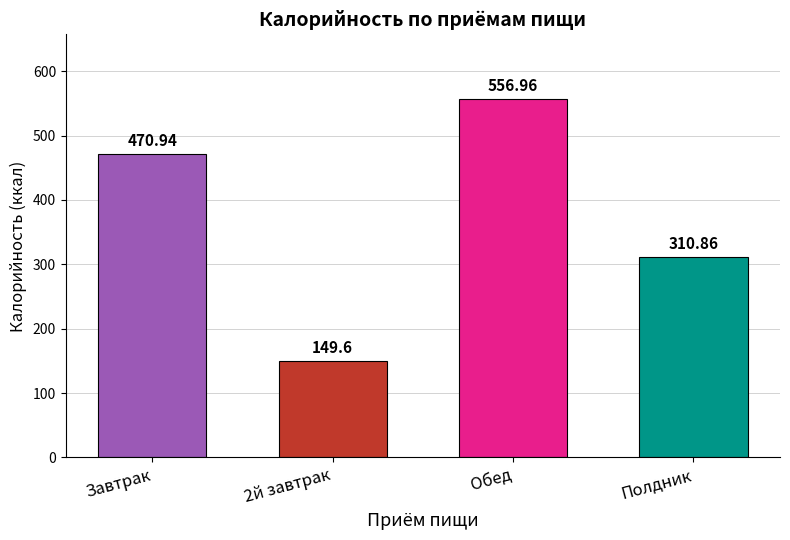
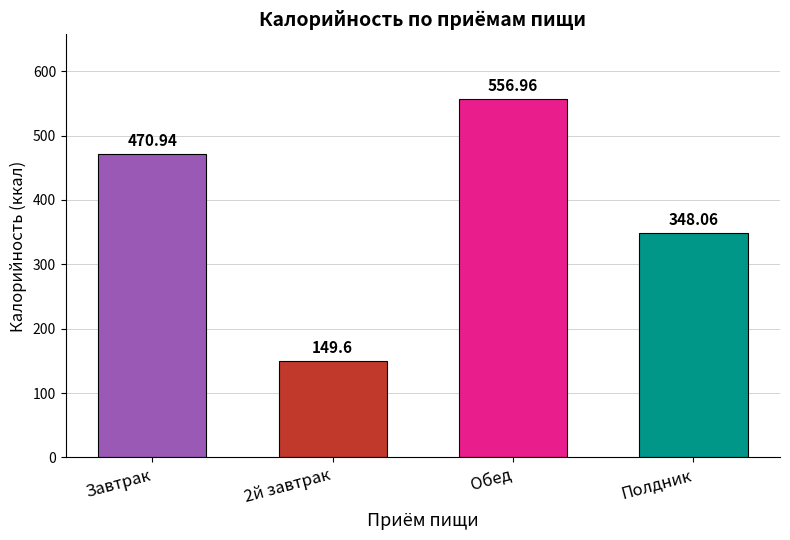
  {
    "Завтрак": 470.94,
    "2й завтрак": 149.6,
    "Обед": 556.96,
-   "Полдник": 310.86
+   "Полдник": 348.06
  }
